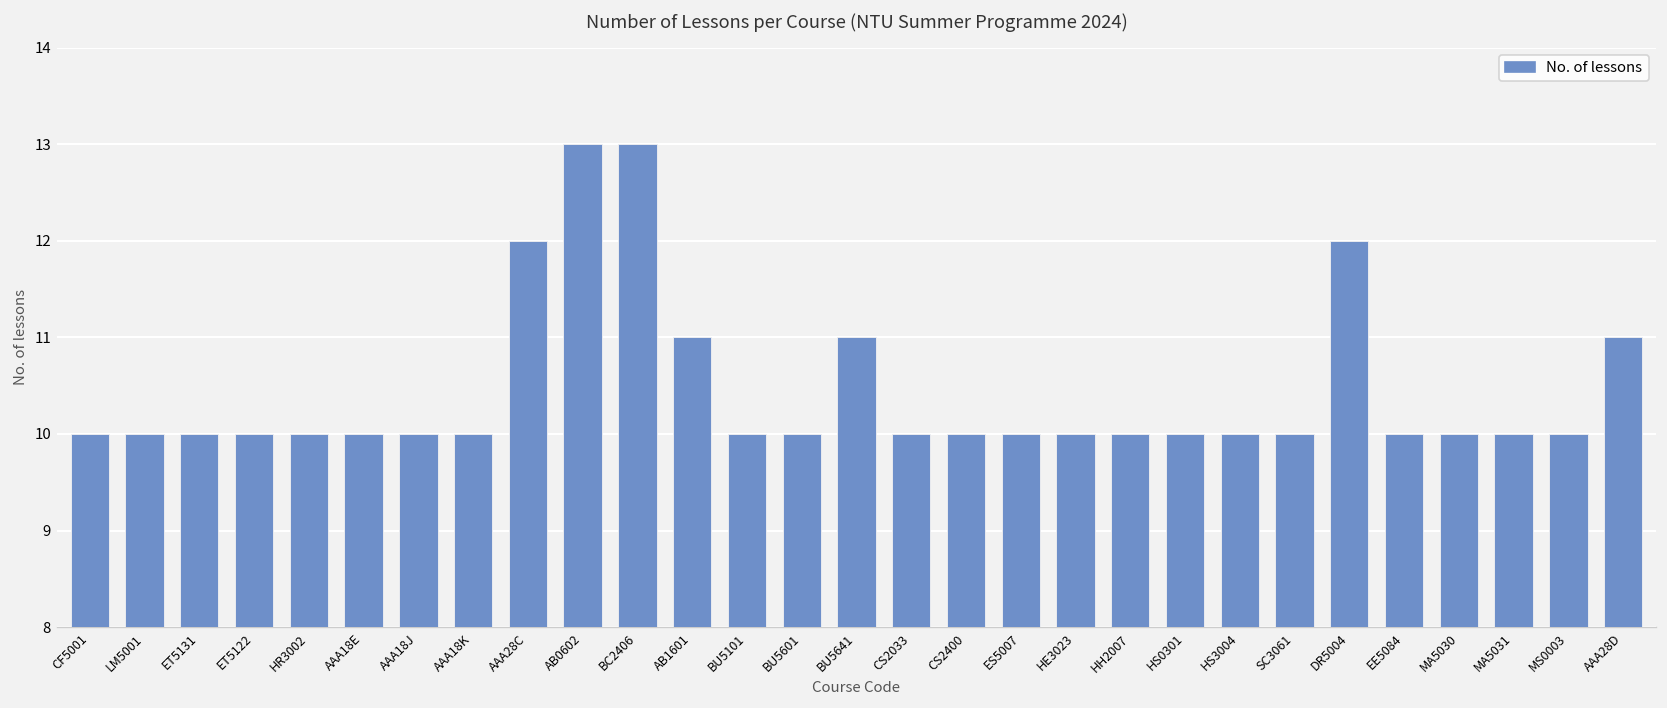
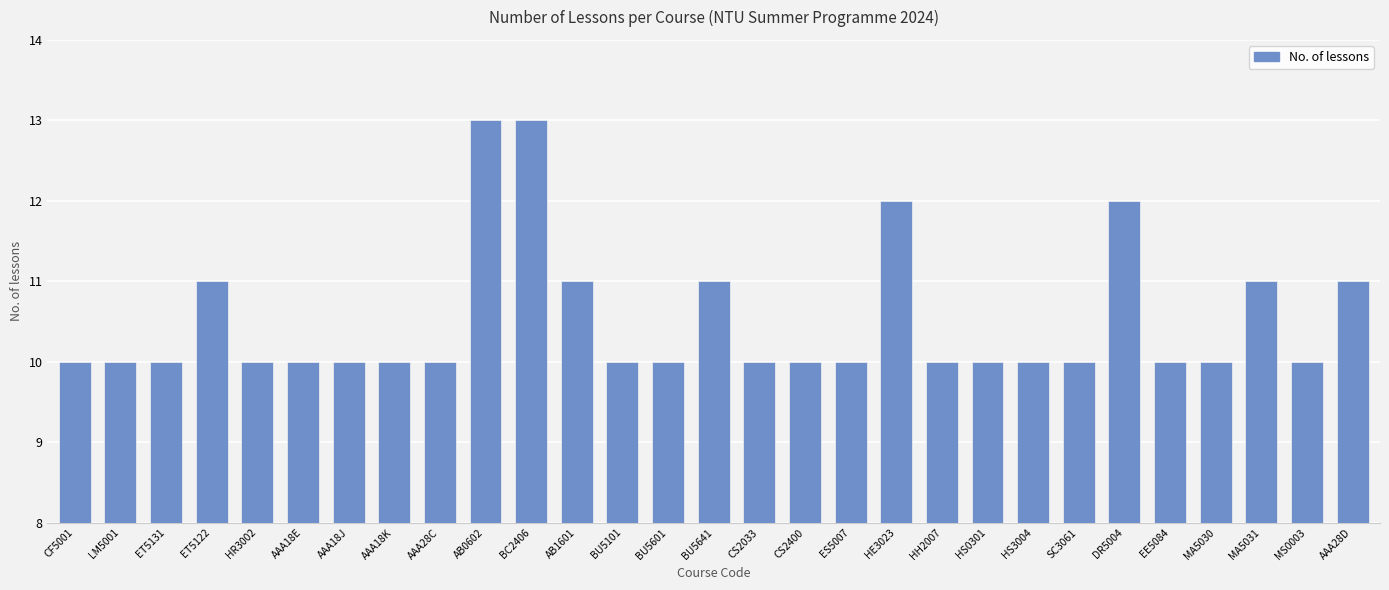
  {
    "CF5001": 10,
    "LM5001": 10,
    "ET5131": 10,
-   "ET5122": 10,
+   "ET5122": 11,
    "HR3002": 10,
    "AAA18E": 10,
    "AAA18J": 10,
    "AAA18K": 10,
-   "AAA28C": 12,
+   "AAA28C": 10,
    "AB0602": 13,
    "BC2406": 13,
    "AB1601": 11,
    "BU5101": 10,
    "BU5601": 10,
    "BU5641": 11,
    "CS2033": 10,
    "CS2400": 10,
    "ES5007": 10,
-   "HE3023": 10,
+   "HE3023": 12,
    "HH2007": 10,
    "HS0301": 10,
    "HS3004": 10,
    "SC3061": 10,
    "DR5004": 12,
    "EE5084": 10,
    "MA5030": 10,
-   "MA5031": 10,
+   "MA5031": 11,
    "MS0003": 10,
    "AAA28D": 11
  }
